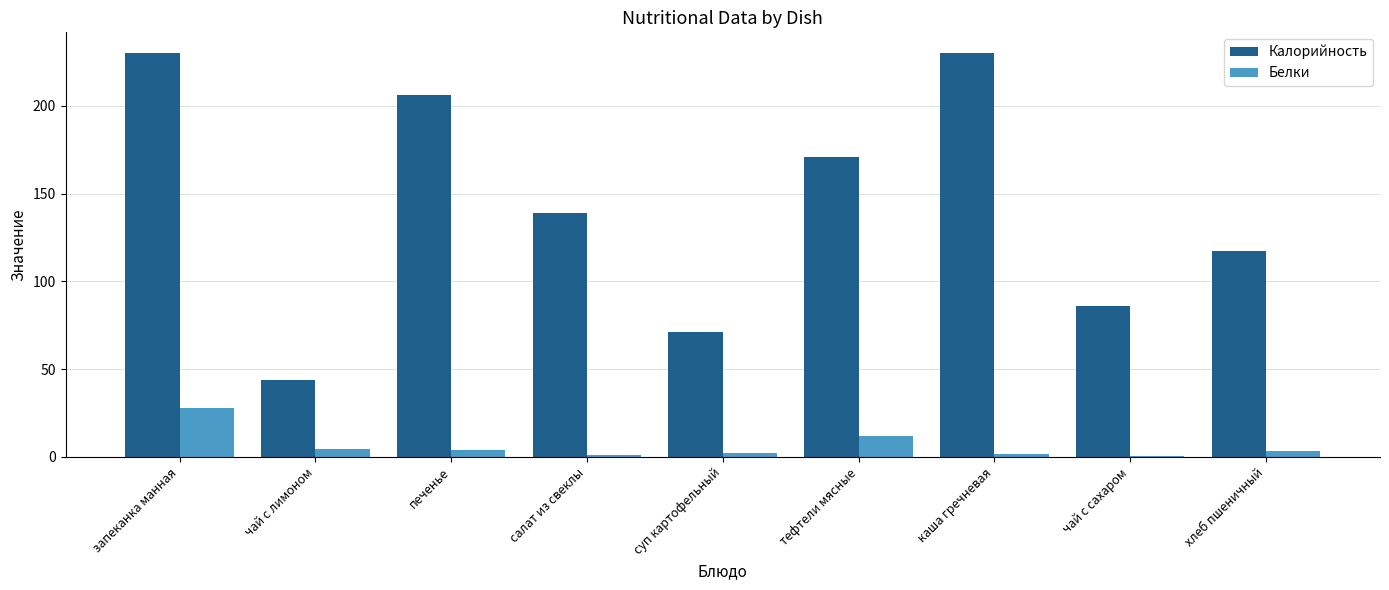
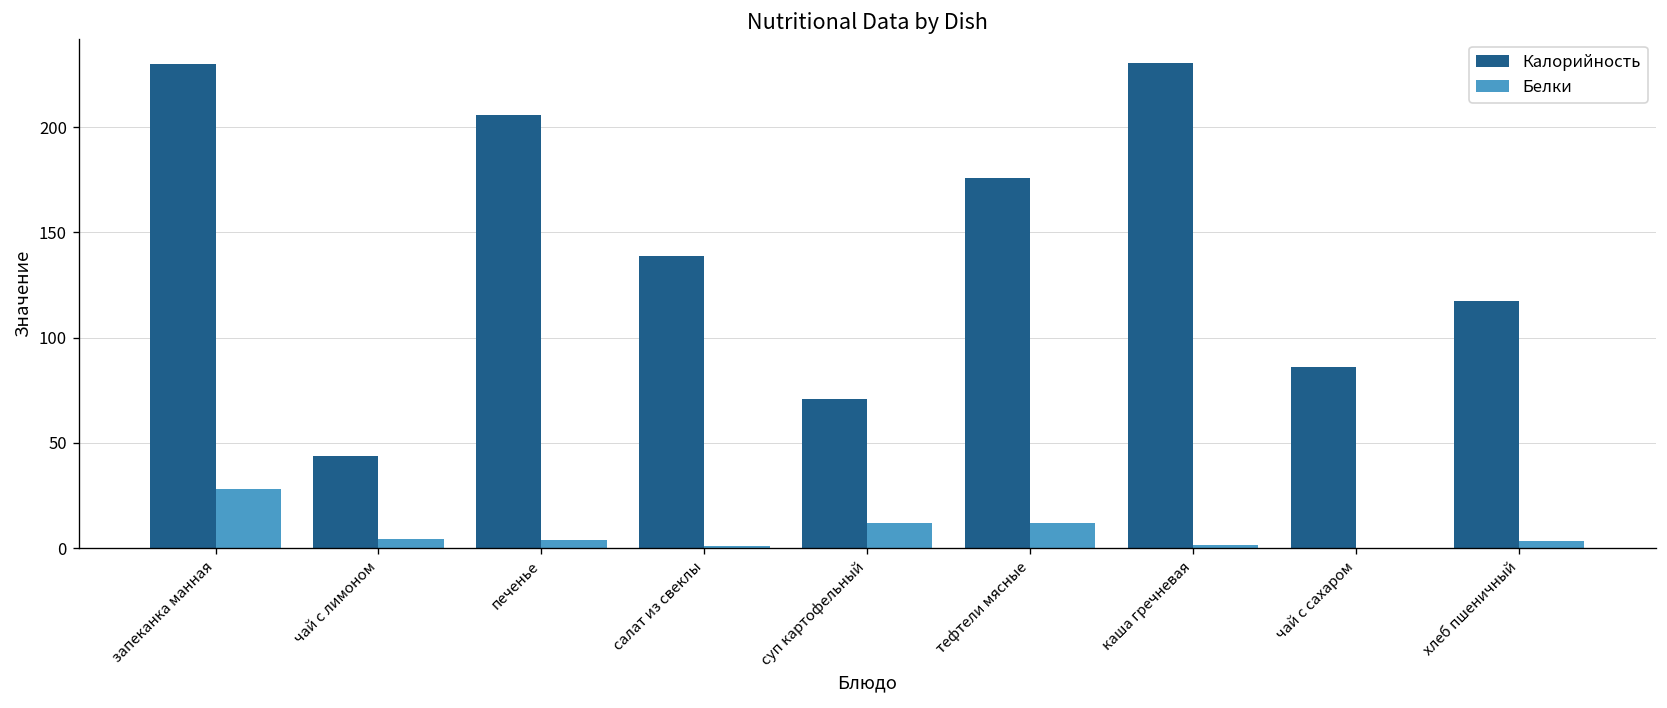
  {
    "Калорийность": {
      "запеканка манная": 230,
      "чай с лимоном": 44,
      "печенье": 206,
      "салат из свеклы": 139,
      "суп картофельный": 71,
-     "тефтели мясные": 171,
+     "тефтели мясные": 176,
      "каша гречневая": 230,
      "чай с сахаром": 86,
      "хлеб пшеничный": 117
    },
    "Белки": {
      "запеканка манная": 28,
      "чай с лимоном": 5,
      "печенье": 4,
-     "суп картофельный": 2,
+     "суп картофельный": 12,
      "тефтели мясные": 12,
      "хлеб пшеничный": 3
    }
  }
